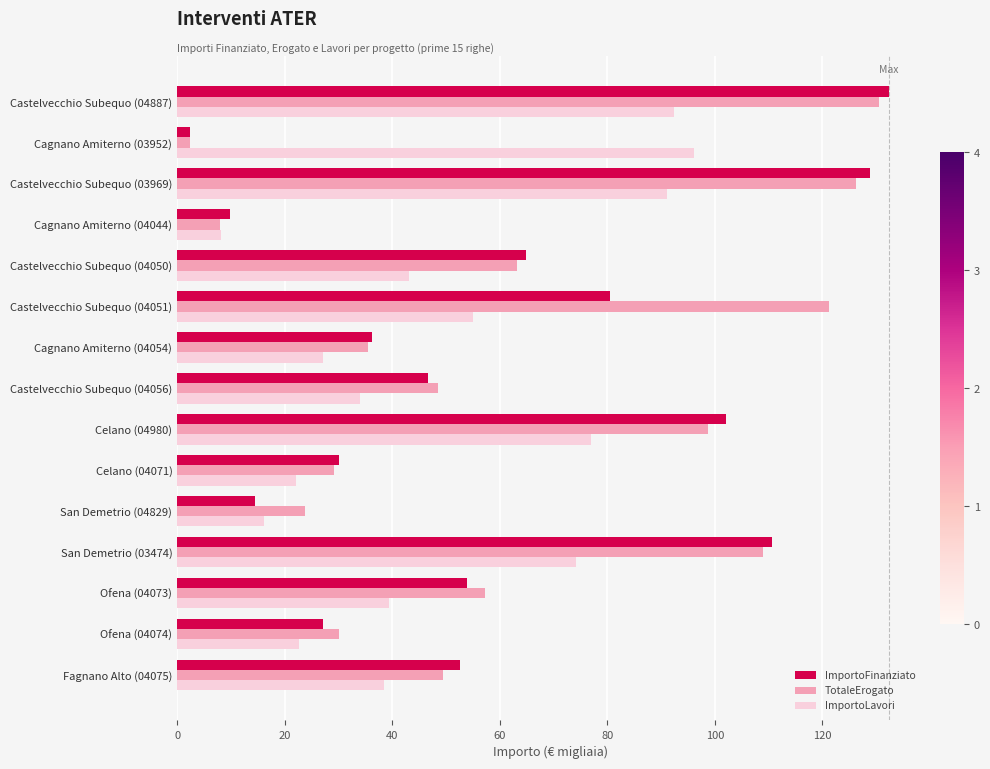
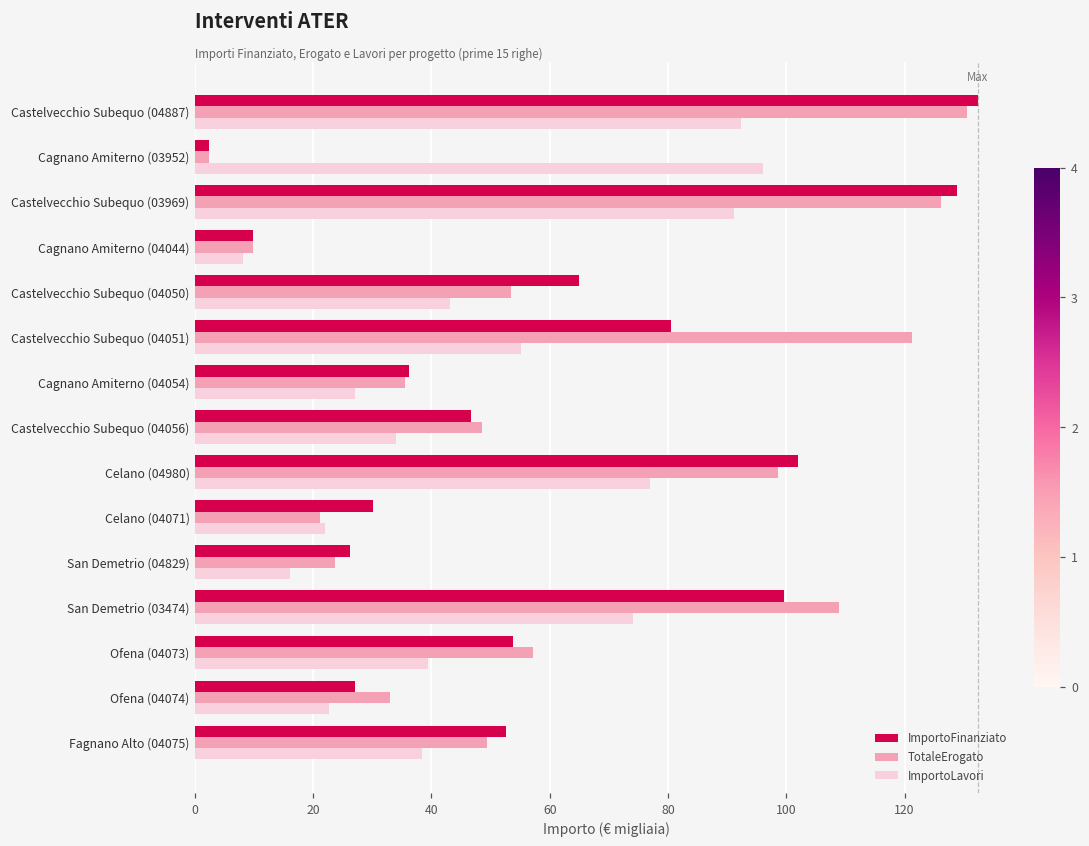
  {
    "ImportoFinanziato": {
      "Castelvecchio Subequo (04887)": 132,
      "Cagnano Amiterno (03952)": 2,
      "Castelvecchio Subequo (03969)": 129,
      "Cagnano Amiterno (04044)": 10,
      "Castelvecchio Subequo (04050)": 65,
      "Castelvecchio Subequo (04051)": 80,
      "Cagnano Amiterno (04054)": 36,
      "Castelvecchio Subequo (04056)": 47,
      "Celano (04980)": 102,
      "Celano (04071)": 30,
-     "San Demetrio (04829)": 15,
-     "San Demetrio (03474)": 111,
+     "San Demetrio (04829)": 26,
+     "San Demetrio (03474)": 100,
      "Ofena (04073)": 54,
      "Ofena (04074)": 27,
      "Fagnano Alto (04075)": 53
    },
    "TotaleErogato": {
      "Castelvecchio Subequo (04887)": 131,
      "Cagnano Amiterno (03952)": 2,
      "Castelvecchio Subequo (03969)": 126,
-     "Cagnano Amiterno (04044)": 8,
-     "Castelvecchio Subequo (04050)": 63,
+     "Cagnano Amiterno (04044)": 10,
+     "Castelvecchio Subequo (04050)": 54,
      "Castelvecchio Subequo (04051)": 121,
      "Cagnano Amiterno (04054)": 35,
      "Castelvecchio Subequo (04056)": 49,
      "Celano (04980)": 99,
-     "Celano (04071)": 29,
+     "Celano (04071)": 21,
      "San Demetrio (04829)": 24,
      "San Demetrio (03474)": 109,
      "Ofena (04073)": 57,
-     "Ofena (04074)": 30,
+     "Ofena (04074)": 33,
      "Fagnano Alto (04075)": 49
    },
    "ImportoLavori": {
      "Castelvecchio Subequo (04887)": 92,
      "Cagnano Amiterno (03952)": 96,
      "Castelvecchio Subequo (03969)": 91,
      "Cagnano Amiterno (04044)": 8,
      "Castelvecchio Subequo (04050)": 43,
      "Castelvecchio Subequo (04051)": 55,
      "Cagnano Amiterno (04054)": 27,
      "Castelvecchio Subequo (04056)": 34,
      "Celano (04980)": 77,
      "Celano (04071)": 22,
      "San Demetrio (04829)": 16,
      "San Demetrio (03474)": 74,
      "Ofena (04073)": 39,
      "Ofena (04074)": 23,
      "Fagnano Alto (04075)": 38
    }
  }
